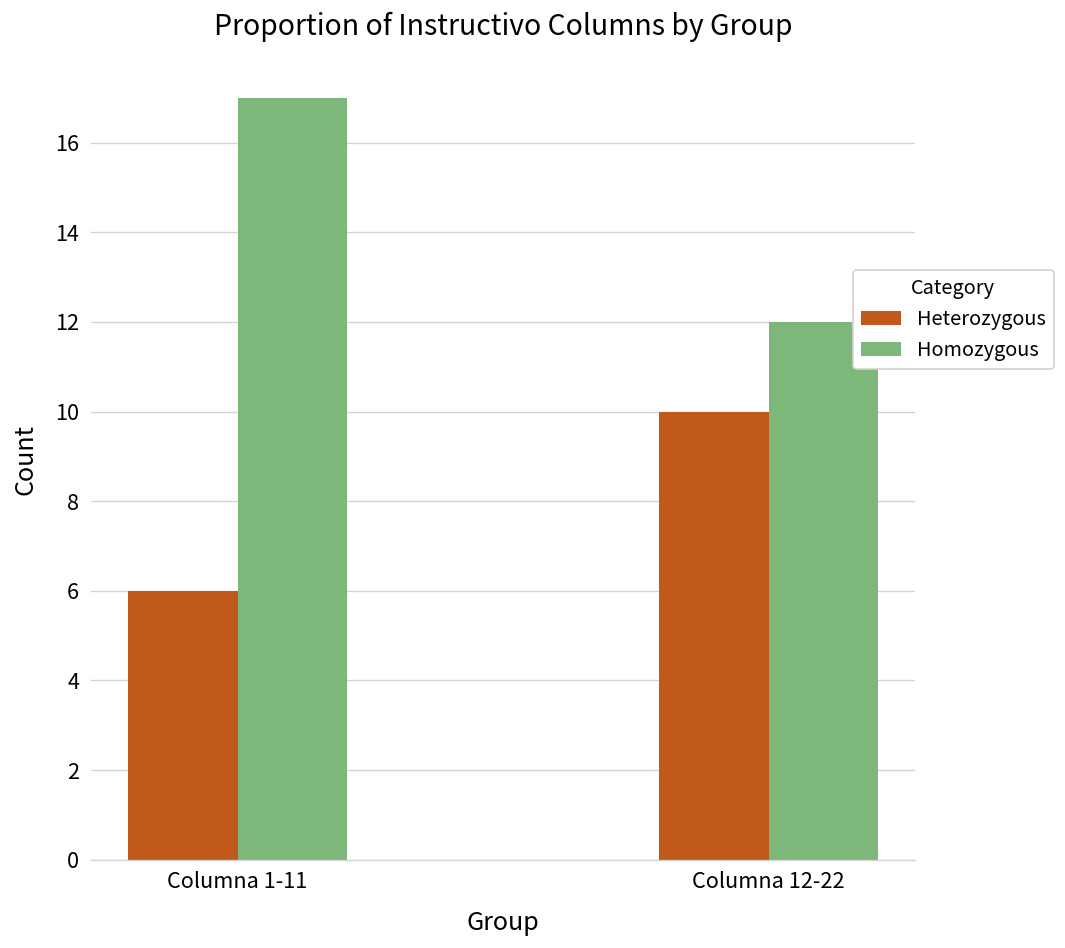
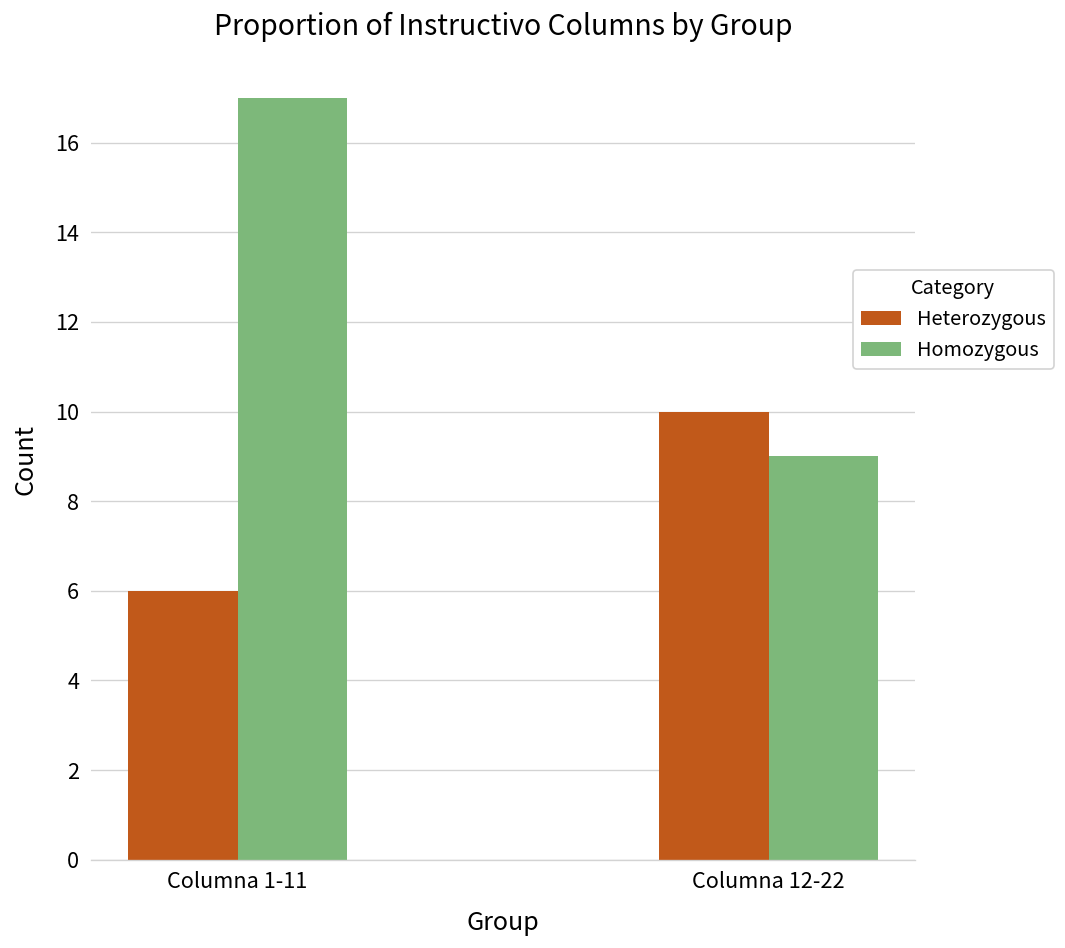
  {
    "Heterozygous": {
      "Columna 1-11": 6,
      "Columna 12-22": 10
    },
    "Homozygous": {
      "Columna 1-11": 17,
-     "Columna 12-22": 12
+     "Columna 12-22": 9
    }
  }
